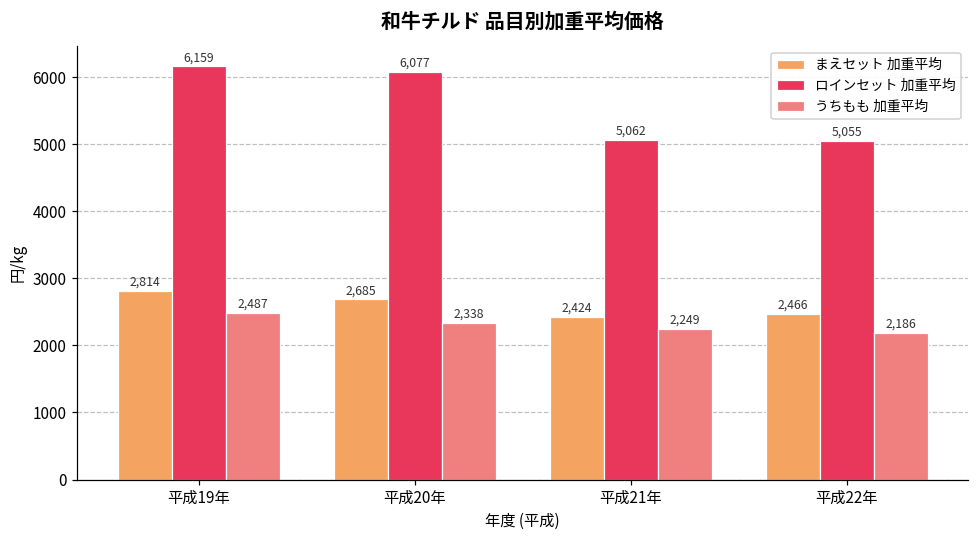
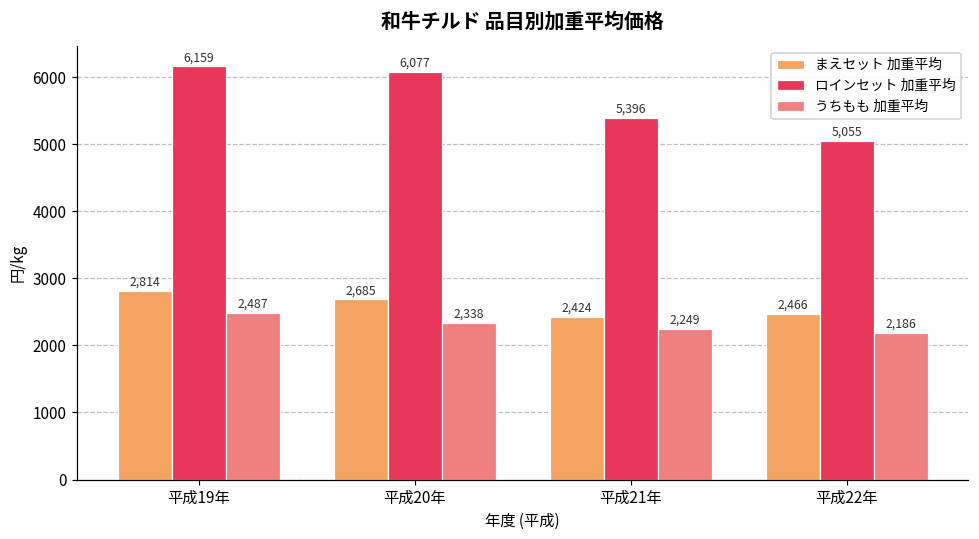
  {
    "ロインセット 加重平均": {
      "平成19年": "6,159",
      "平成20年": "6,077",
-     "平成21年": "5,062",
+     "平成21年": "5,396",
      "平成22年": "5,055"
    }
  }
